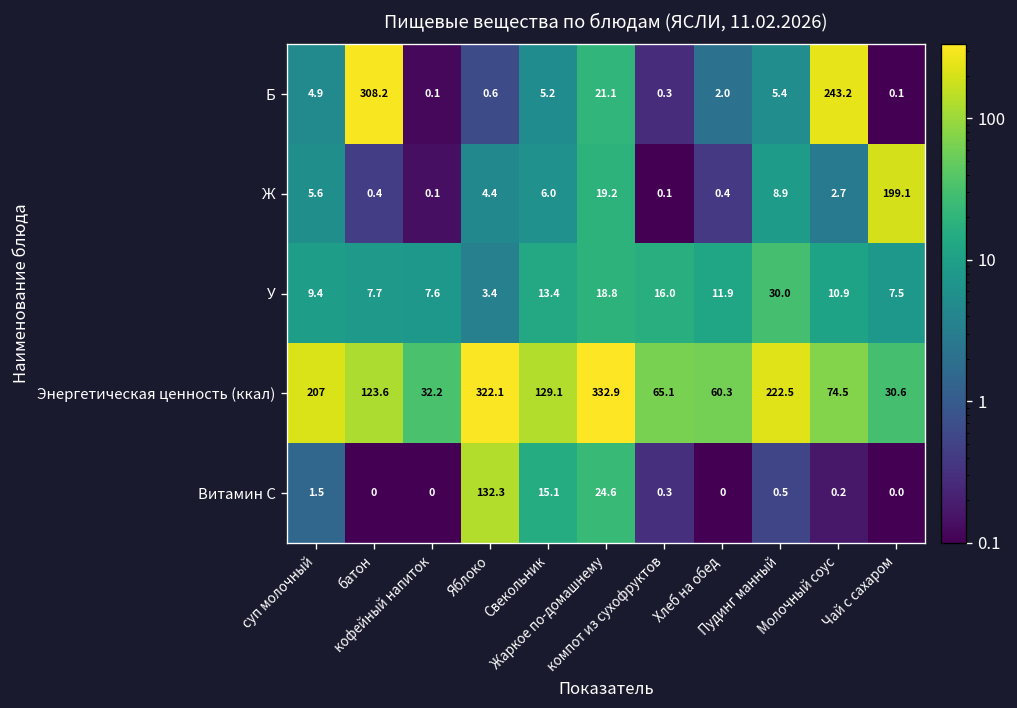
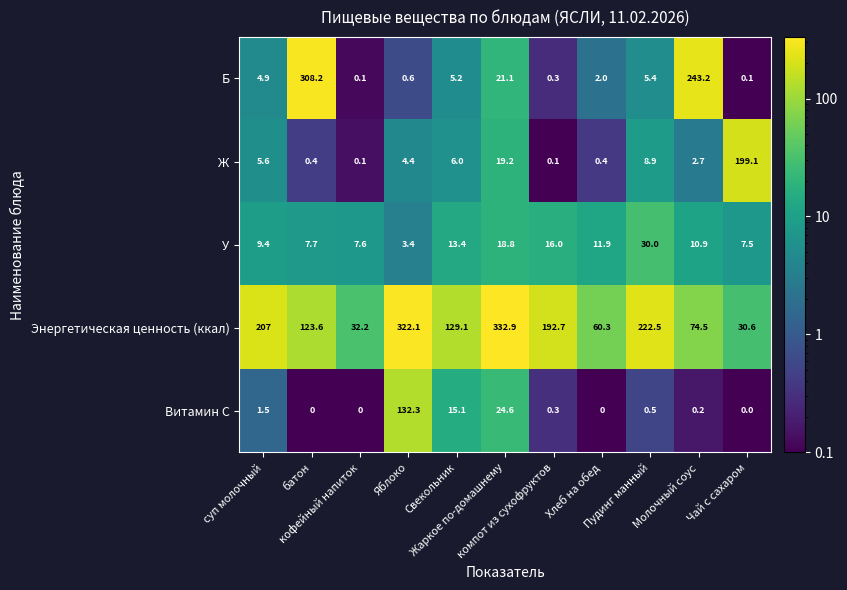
  {
    "Б": {
      "суп молочный": 4.9,
      "батон": 308.2,
      "кофейный напиток": 0.1,
      "Яблоко": 0.6,
      "Свекольник": 5.2,
      "Жаркое по-домашнему": 21.1,
      "компот из сухофруктов": 0.3,
      "Хлеб на обед": 2.0,
      "Пудинг манный": 5.4,
      "Молочный соус": 243.2,
      "Чай с сахаром": 0.1
    },
    "Ж": {
      "суп молочный": 5.6,
      "батон": 0.4,
      "кофейный напиток": 0.1,
      "Яблоко": 4.4,
      "Свекольник": 6.0,
      "Жаркое по-домашнему": 19.2,
      "компот из сухофруктов": 0.1,
      "Хлеб на обед": 0.4,
      "Пудинг манный": 8.9,
      "Молочный соус": 2.7,
      "Чай с сахаром": 199.1
    },
    "У": {
      "суп молочный": 9.4,
      "батон": 7.7,
      "кофейный напиток": 7.6,
      "Яблоко": 3.4,
      "Свекольник": 13.4,
      "Жаркое по-домашнему": 18.8,
      "компот из сухофруктов": 16.0,
      "Хлеб на обед": 11.9,
      "Пудинг манный": 30.0,
      "Молочный соус": 10.9,
      "Чай с сахаром": 7.5
    },
    "Энергетическая ценность (ккал)": {
      "суп молочный": 207,
      "батон": 123.6,
      "кофейный напиток": 32.2,
      "Яблоко": 322.1,
      "Свекольник": 129.1,
      "Жаркое по-домашнему": 332.9,
-     "компот из сухофруктов": 65.1,
+     "компот из сухофруктов": 192.7,
      "Хлеб на обед": 60.3,
      "Пудинг манный": 222.5,
      "Молочный соус": 74.5,
      "Чай с сахаром": 30.6
    },
    "Витамин С": {
      "суп молочный": 1.5,
      "батон": 0,
      "кофейный напиток": 0,
      "Яблоко": 132.3,
      "Свекольник": 15.1,
      "Жаркое по-домашнему": 24.6,
      "компот из сухофруктов": 0.3,
      "Хлеб на обед": 0,
      "Пудинг манный": 0.5,
      "Молочный соус": 0.2,
      "Чай с сахаром": 0.0
    }
  }
